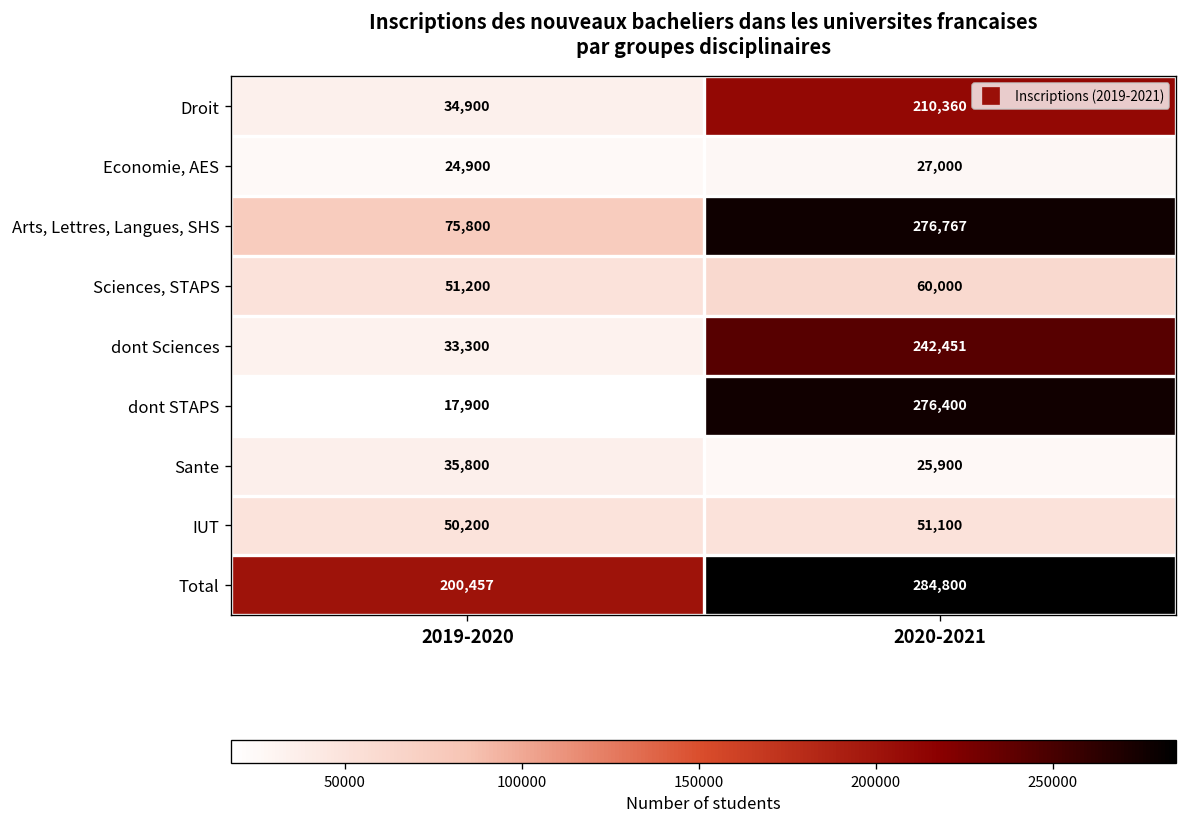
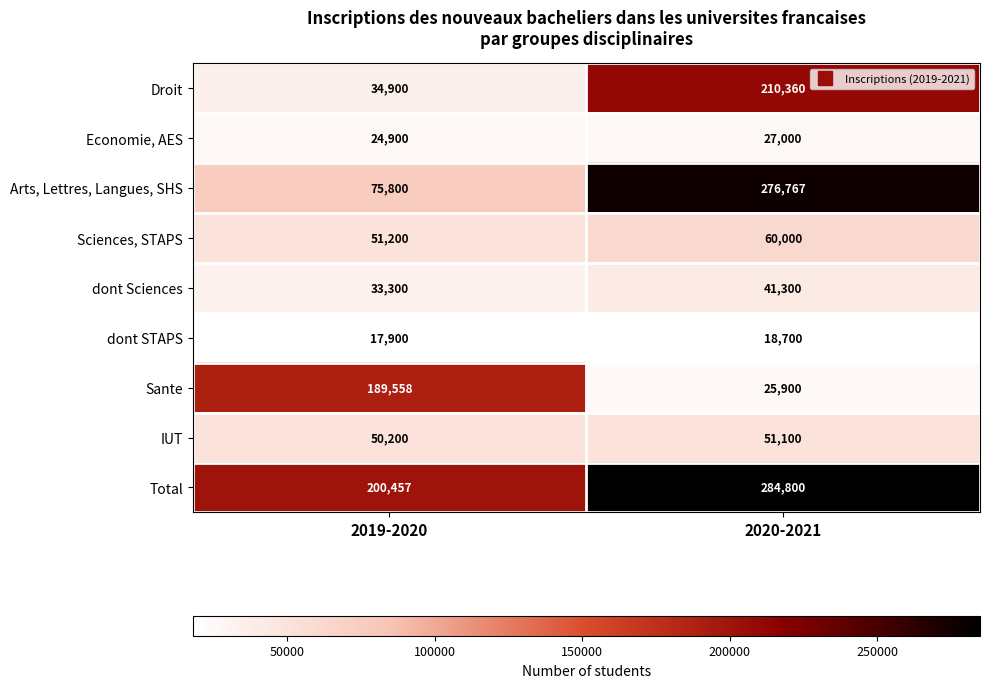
  {
    "Droit": {
      "2019-2020": "34,900",
      "2020-2021": "210,360"
    },
    "Economie, AES": {
      "2019-2020": "24,900",
      "2020-2021": "27,000"
    },
    "Arts, Lettres, Langues, SHS": {
      "2019-2020": "75,800",
      "2020-2021": "276,767"
    },
    "Sciences, STAPS": {
      "2019-2020": "51,200",
      "2020-2021": "60,000"
    },
    "dont Sciences": {
      "2019-2020": "33,300",
-     "2020-2021": "242,451"
+     "2020-2021": "41,300"
    },
    "dont STAPS": {
      "2019-2020": "17,900",
-     "2020-2021": "276,400"
+     "2020-2021": "18,700"
    },
    "Sante": {
-     "2019-2020": "35,800",
+     "2019-2020": "189,558",
      "2020-2021": "25,900"
    },
    "IUT": {
      "2019-2020": "50,200",
      "2020-2021": "51,100"
    },
    "Total": {
      "2019-2020": "200,457",
      "2020-2021": "284,800"
    }
  }
